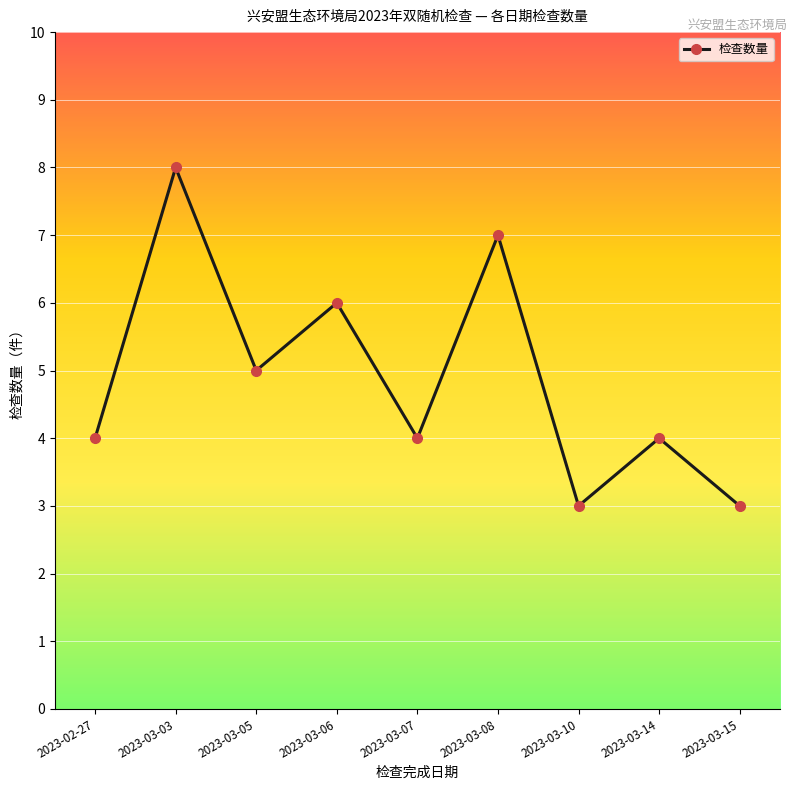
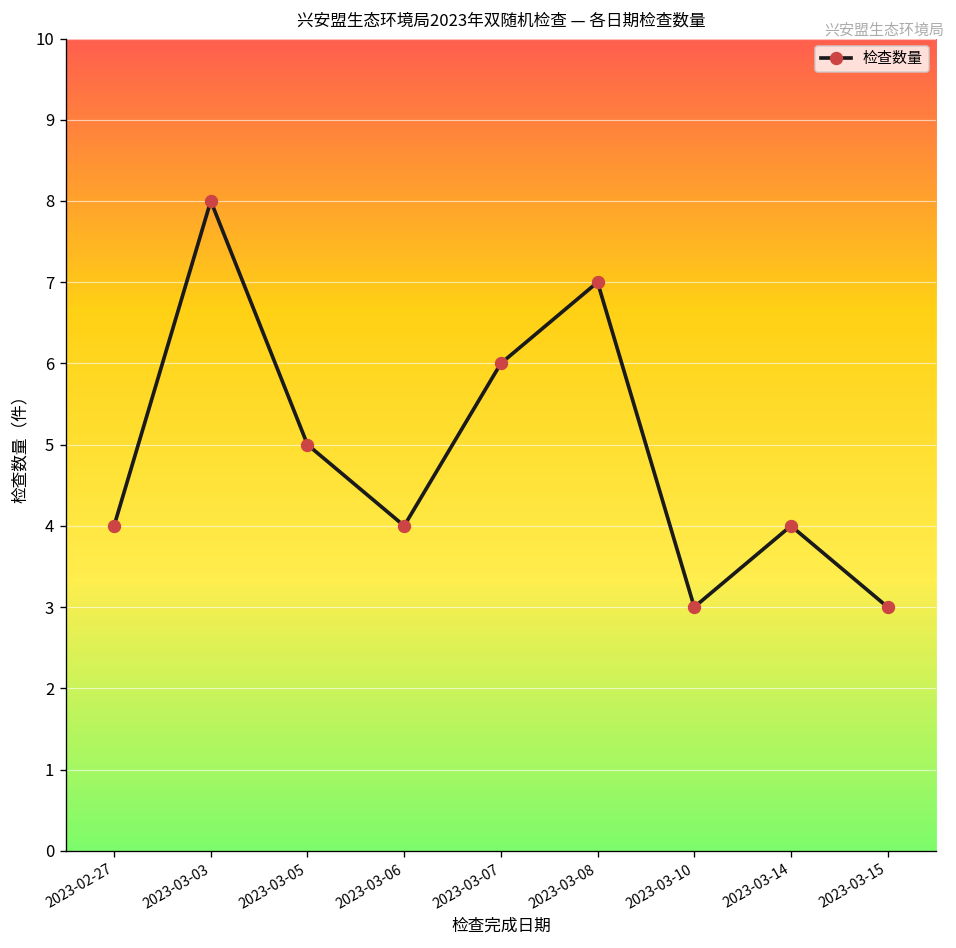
  {
    "2023-02-27": 4,
    "2023-03-03": 8,
    "2023-03-05": 5,
-   "2023-03-06": 6,
-   "2023-03-07": 4,
+   "2023-03-06": 4,
+   "2023-03-07": 6,
    "2023-03-08": 7,
    "2023-03-10": 3,
    "2023-03-14": 4,
    "2023-03-15": 3
  }
